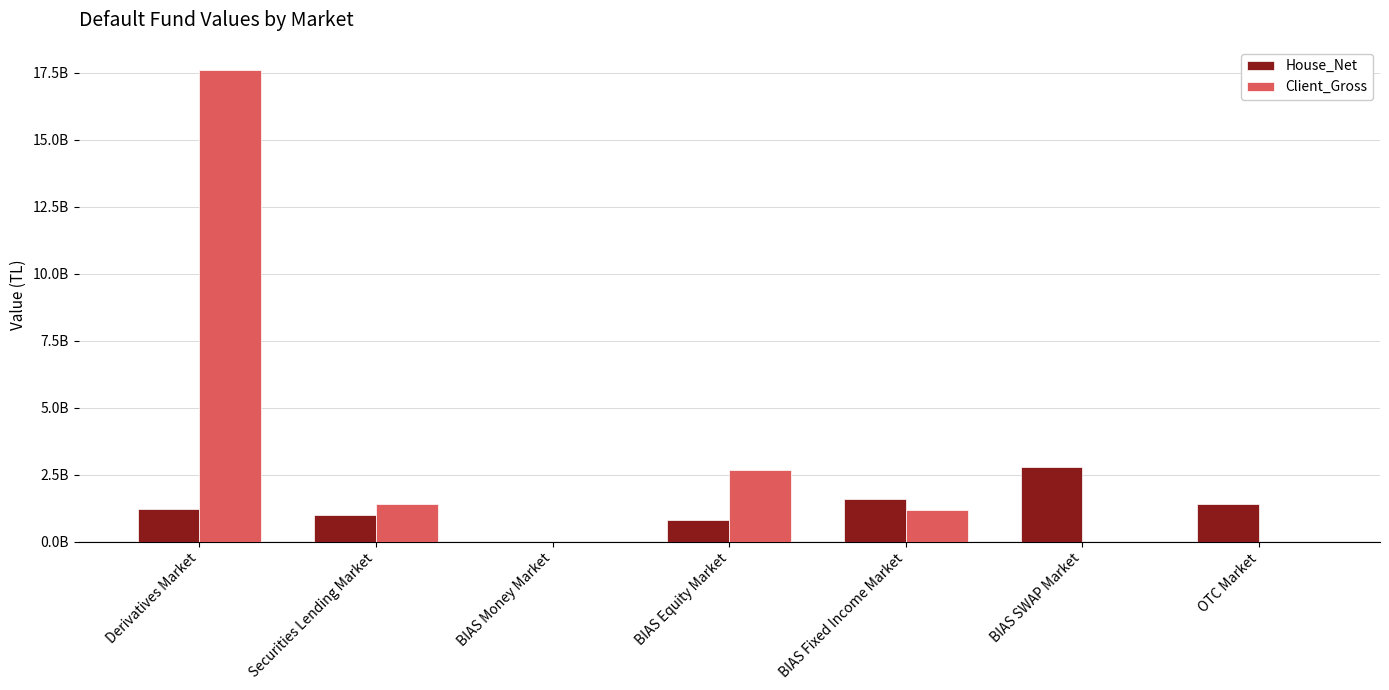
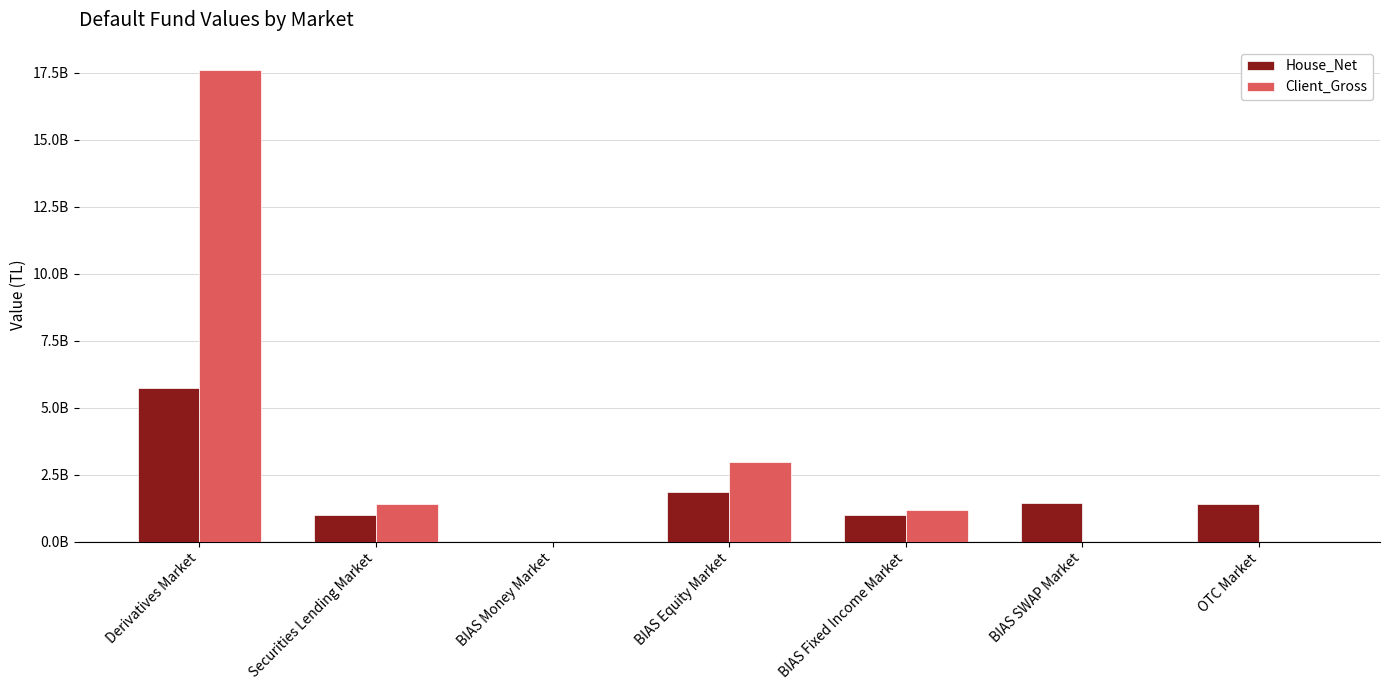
  {
    "House_Net": {
-     "Derivatives Market": 1200000000,
+     "Derivatives Market": 5700000000,
      "Securities Lending Market": 1000000000,
      "BIAS Money Market": 0,
-     "BIAS Equity Market": 800000000,
-     "BIAS Fixed Income Market": 1600000000,
-     "BIAS SWAP Market": 2800000000,
+     "BIAS Equity Market": 1900000000,
+     "BIAS Fixed Income Market": 1000000000,
+     "BIAS SWAP Market": 1400000000,
      "OTC Market": 1400000000
    },
    "Client_Gross": {
      "Derivatives Market": 17600000000,
      "Securities Lending Market": 1400000000,
      "BIAS Money Market": 0,
-     "BIAS Equity Market": 2700000000,
+     "BIAS Equity Market": 3000000000,
      "BIAS Fixed Income Market": 1200000000,
      "BIAS SWAP Market": 0,
      "OTC Market": 0
    }
  }
